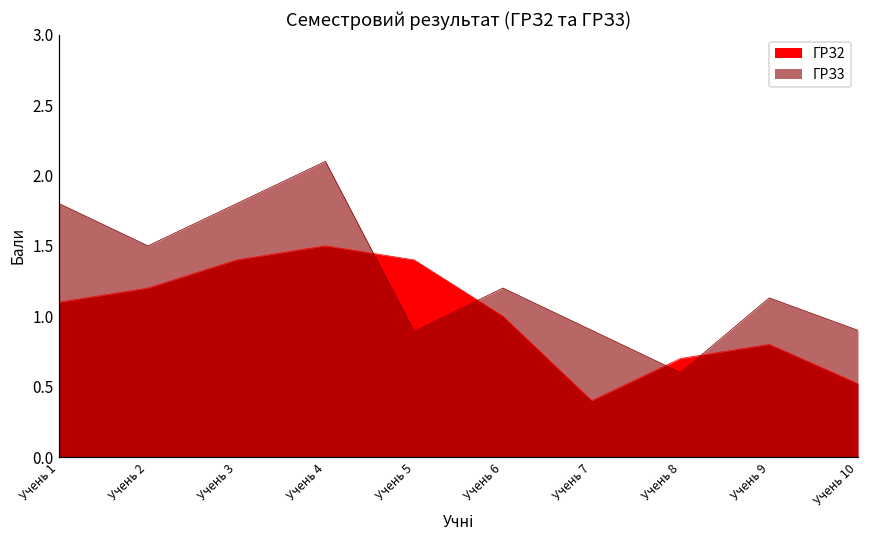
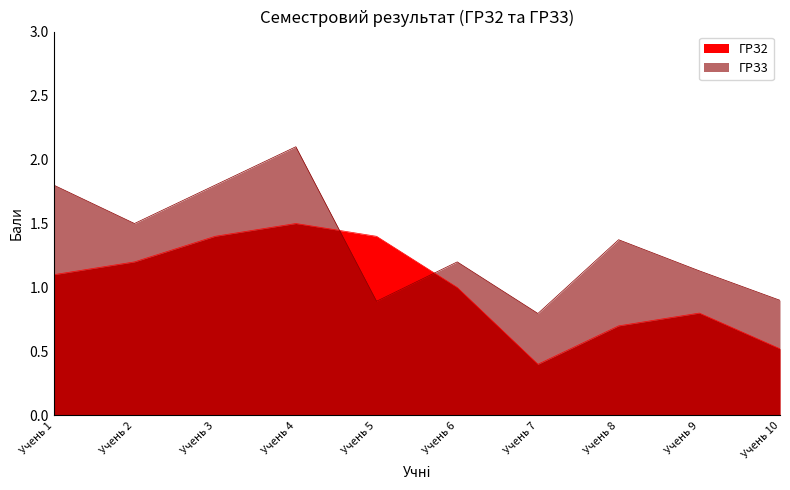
  {
    "ГРЗ2": {
      "Учень 1": 1.10,
      "Учень 2": 1.20,
      "Учень 3": 1.40,
      "Учень 4": 1.50,
      "Учень 5": 1.40,
      "Учень 6": 1.00,
      "Учень 7": 0.40,
      "Учень 8": 0.70,
      "Учень 9": 0.80,
      "Учень 10": 0.52
    },
    "ГРЗ3": {
      "Учень 1": 1.80,
      "Учень 2": 1.50,
      "Учень 3": 1.80,
      "Учень 4": 2.10,
      "Учень 5": 0.89,
      "Учень 6": 1.20,
-     "Учень 7": 0.90,
-     "Учень 8": 0.60,
+     "Учень 7": 0.80,
+     "Учень 8": 1.37,
      "Учень 9": 1.13,
      "Учень 10": 0.90
    }
  }
